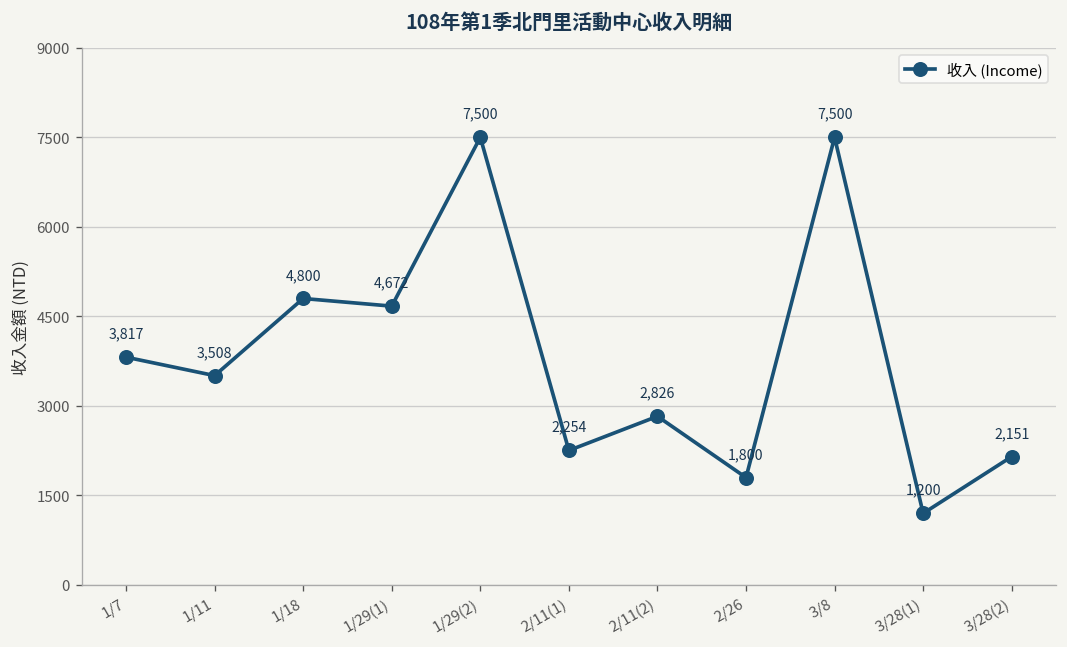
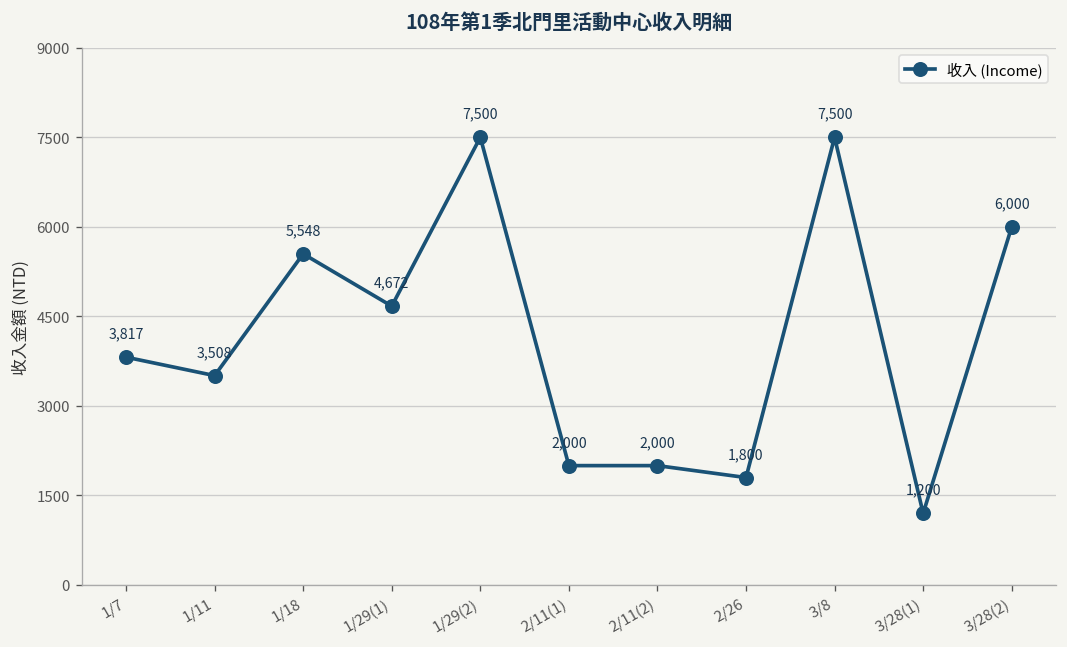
  {
    "1/7": "3,817",
    "1/11": "3,508",
-   "1/18": "4,800",
+   "1/18": "5,548",
    "1/29(1)": "4,672",
    "1/29(2)": "7,500",
-   "2/11(1)": "2,254",
-   "2/11(2)": "2,826",
+   "2/11(1)": "2,000",
+   "2/11(2)": "2,000",
    "2/26": "1,800",
    "3/8": "7,500",
    "3/28(1)": "1,200",
-   "3/28(2)": "2,151"
+   "3/28(2)": "6,000"
  }
